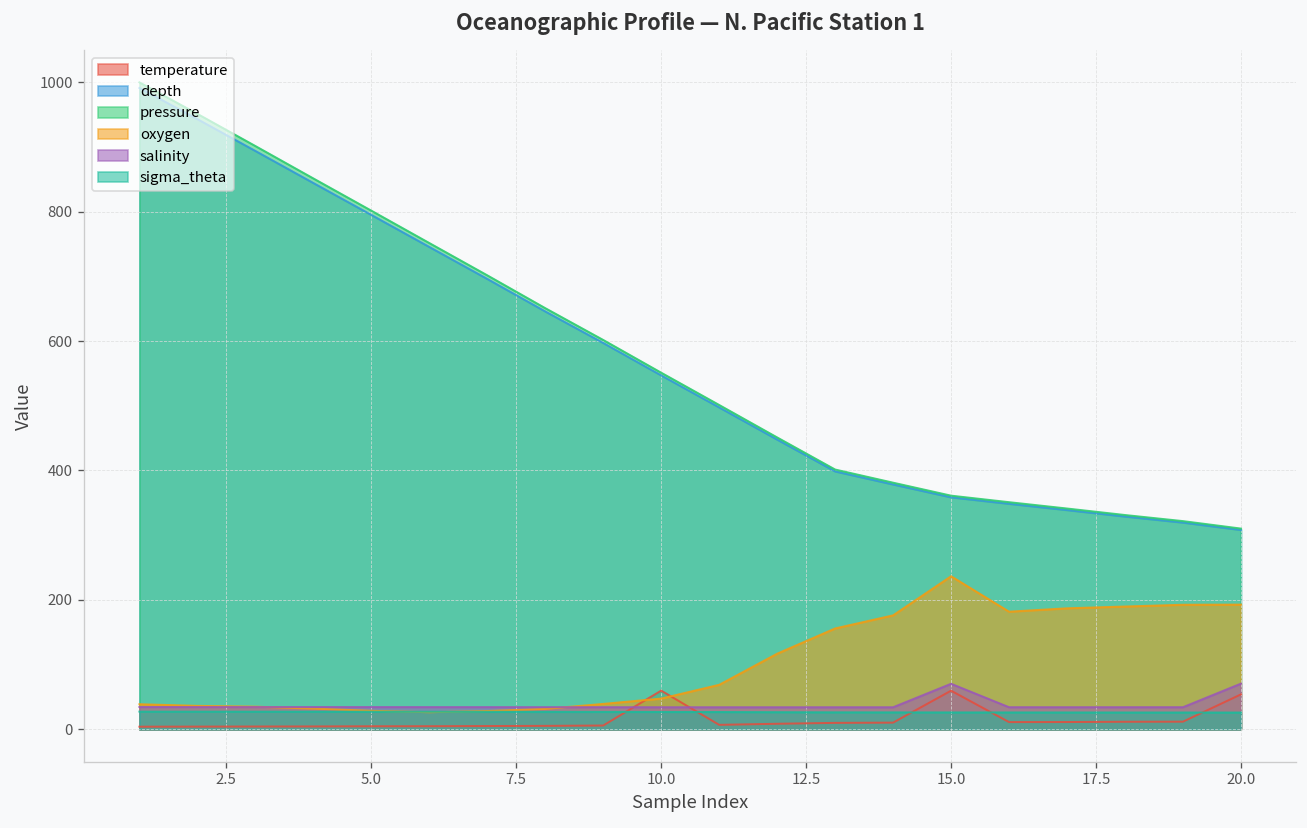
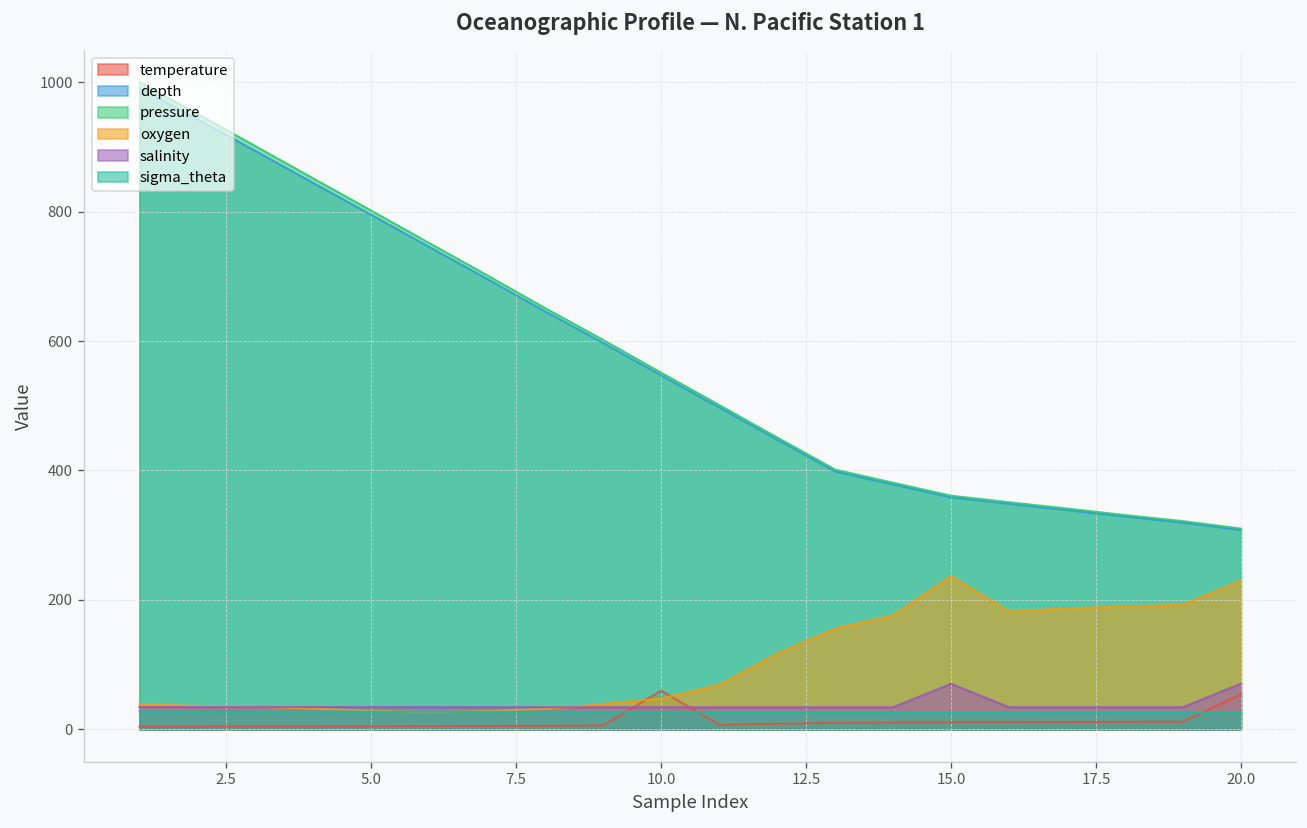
  {
    "temperature": {
      "5.0": 0,
      "10.0": 60,
-     "15.0": 60,
+     "15.0": 10,
      "20.0": 50
    },
    "depth": {
      "5.0": 790
    },
    "oxygen": {
      "10.0": 50,
      "15.0": 240,
-     "20.0": 190
+     "20.0": 230
    },
    "salinity": {
      "5.0": 30,
      "10.0": 30,
      "15.0": 70,
      "20.0": 70
    }
  }
